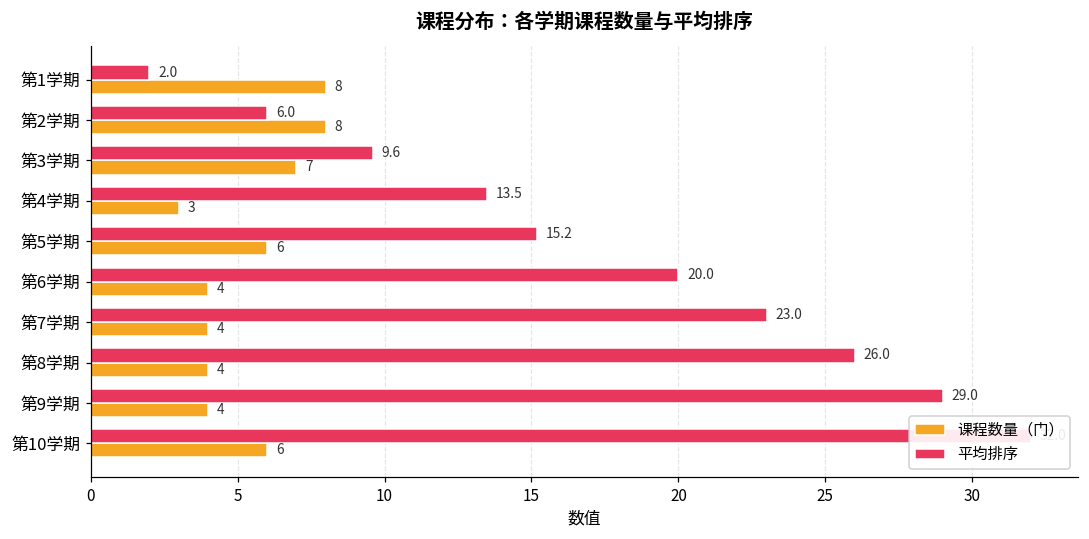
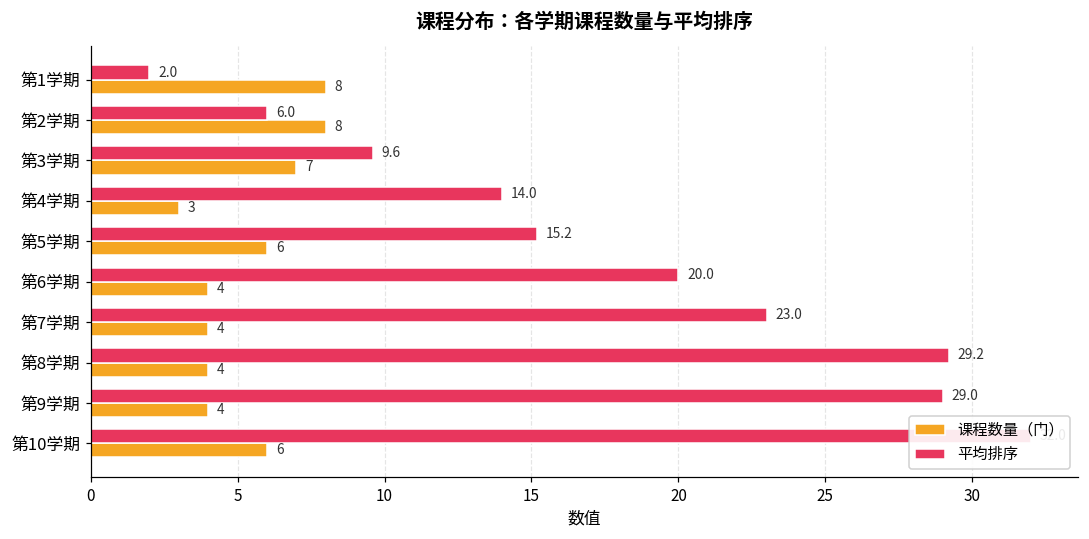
  {
    "课程数量（门）": {
      "第1学期": 8,
      "第2学期": 8,
      "第3学期": 7,
      "第4学期": 3,
      "第5学期": 6,
      "第6学期": 4,
      "第7学期": 4,
      "第8学期": 4,
      "第9学期": 4,
      "第10学期": 6
    },
    "平均排序": {
      "第1学期": 2.0,
      "第2学期": 6.0,
      "第3学期": 9.6,
-     "第4学期": 13.5,
+     "第4学期": 14.0,
      "第5学期": 15.2,
      "第6学期": 20.0,
      "第7学期": 23.0,
-     "第8学期": 26.0,
+     "第8学期": 29.2,
      "第9学期": 29.0
    }
  }
